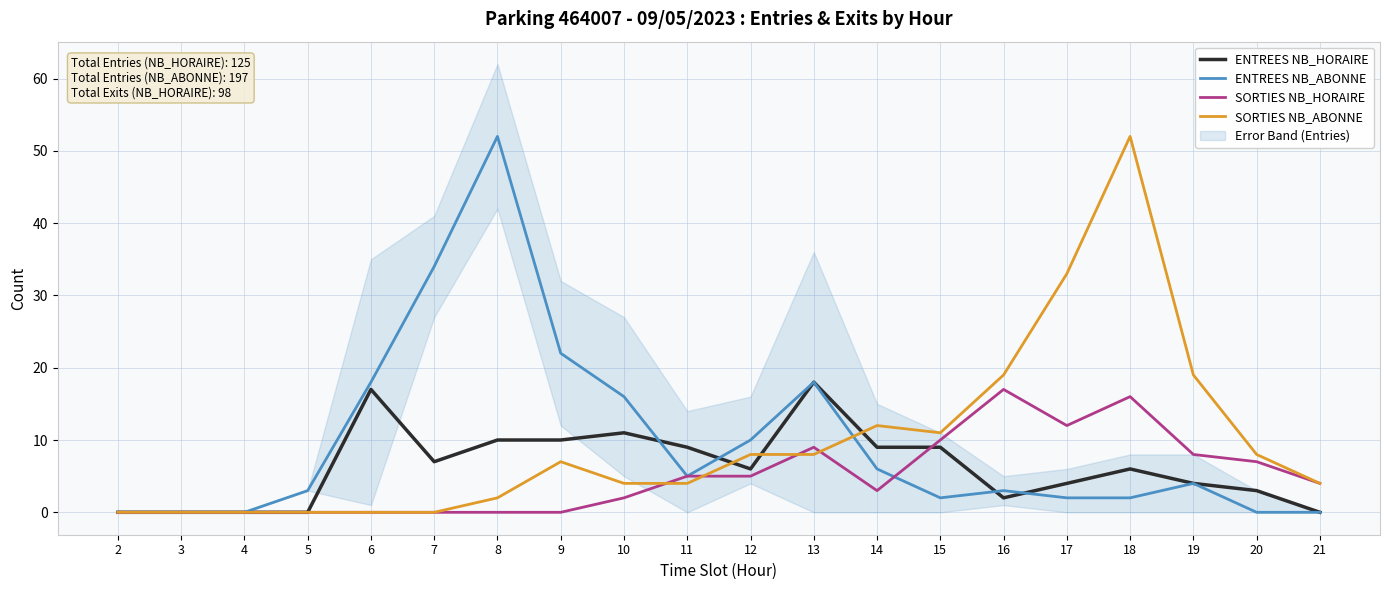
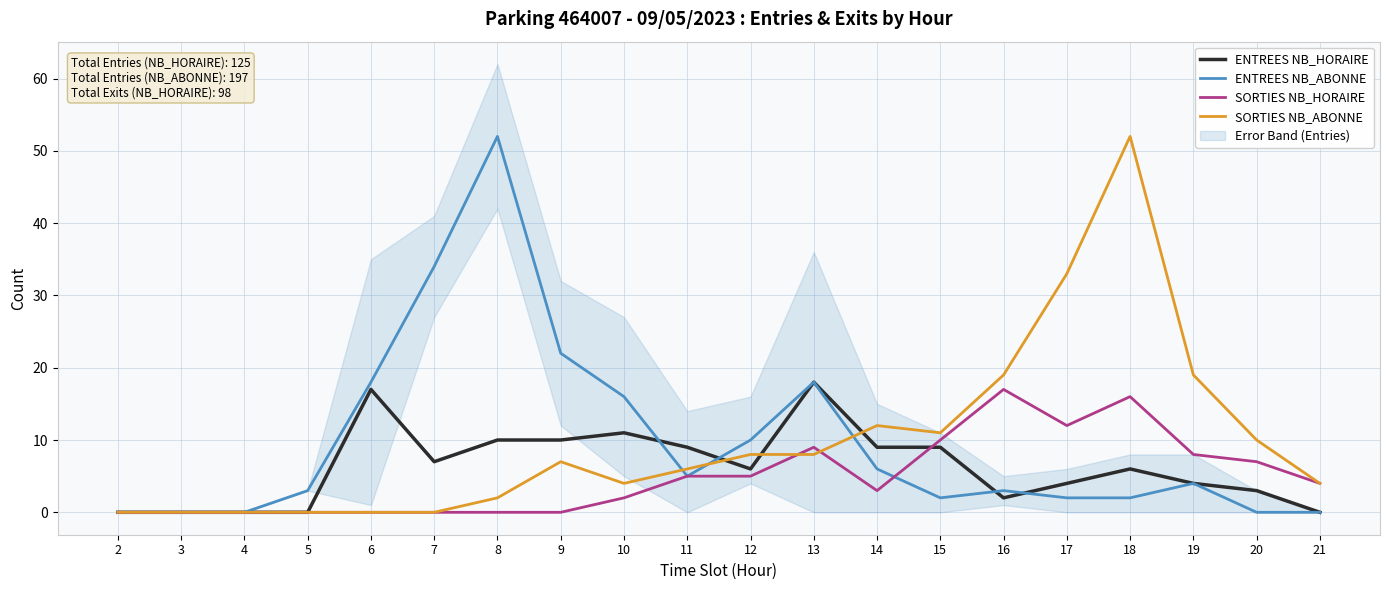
  {
    "ENTREES NB_HORAIRE": {
      "6": 17,
      "7": 7,
      "8": 10,
      "9": 10,
      "10": 11,
      "11": 9,
      "12": 6,
      "14": 9,
      "15": 9,
      "16": 2,
      "17": 4,
      "18": 6
    },
    "SORTIES NB_HORAIRE": {
      "8": 0,
      "9": 0,
      "10": 2,
      "12": 5,
      "13": 9,
      "14": 3,
      "15": 10,
      "16": 17,
      "17": 12,
      "18": 16,
      "20": 7
    },
    "SORTIES NB_ABONNE": {
      "8": 2,
      "9": 7,
      "10": 4,
-     "11": 4,
+     "11": 6,
      "12": 8,
      "13": 8,
      "14": 12,
      "16": 19,
      "17": 33,
      "18": 52,
      "19": 19,
-     "20": 8
+     "20": 10
    }
  }
